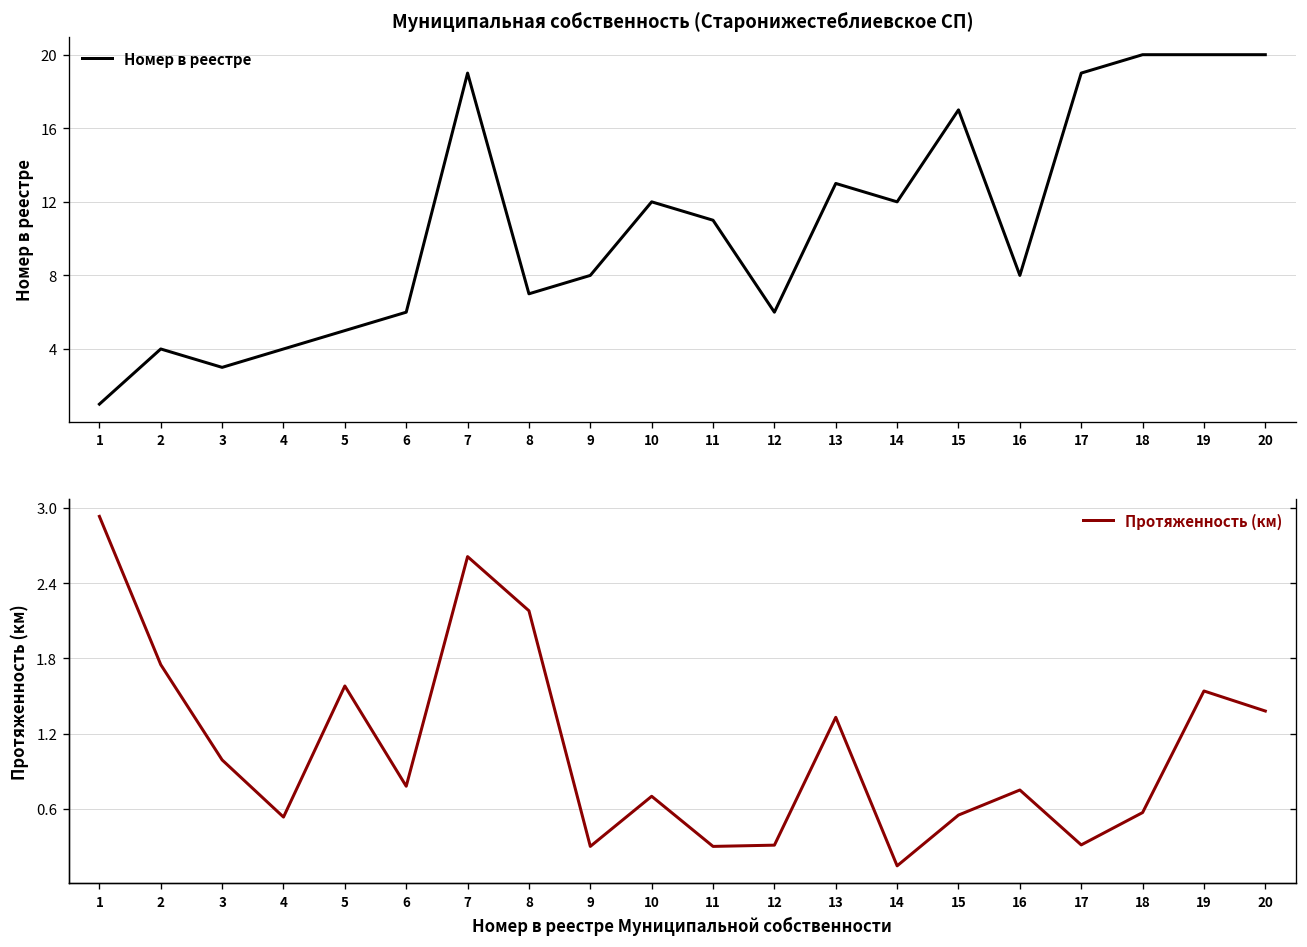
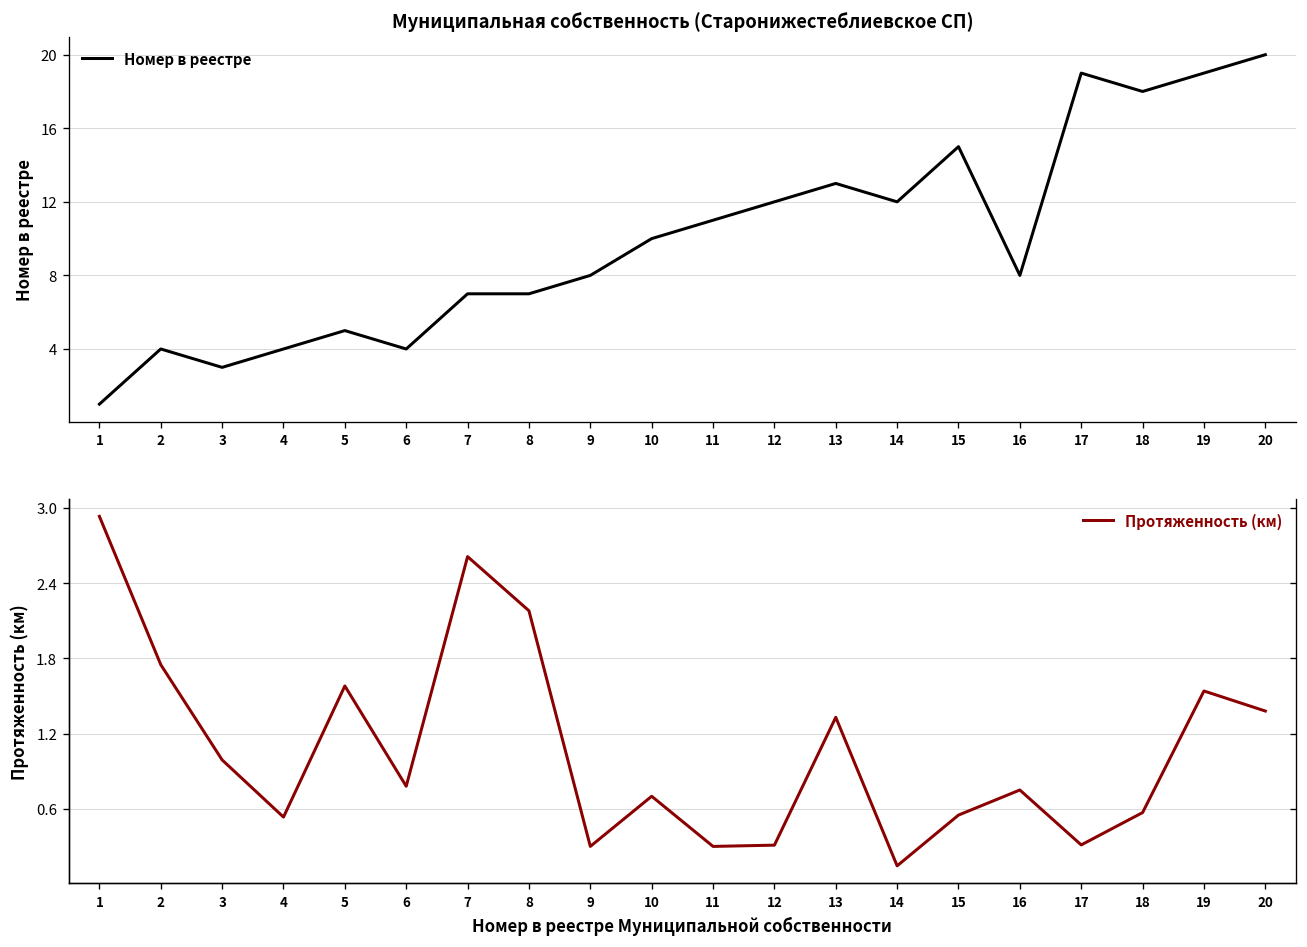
  {
    "Муниципальная собственность (Старонижестеблиевское СП)": {
      "1": 1,
      "2": 4,
      "3": 3,
      "4": 4,
      "5": 5,
-     "6": 6,
-     "7": 19,
+     "6": 4,
+     "7": 7,
      "8": 7,
      "9": 8,
-     "10": 12,
+     "10": 10,
      "11": 11,
-     "12": 6,
+     "12": 12,
      "13": 13,
      "14": 12,
-     "15": 17,
+     "15": 15,
      "16": 8,
      "17": 19,
-     "18": 20,
-     "19": 20,
+     "18": 18,
+     "19": 19,
      "20": 20
    }
  }
